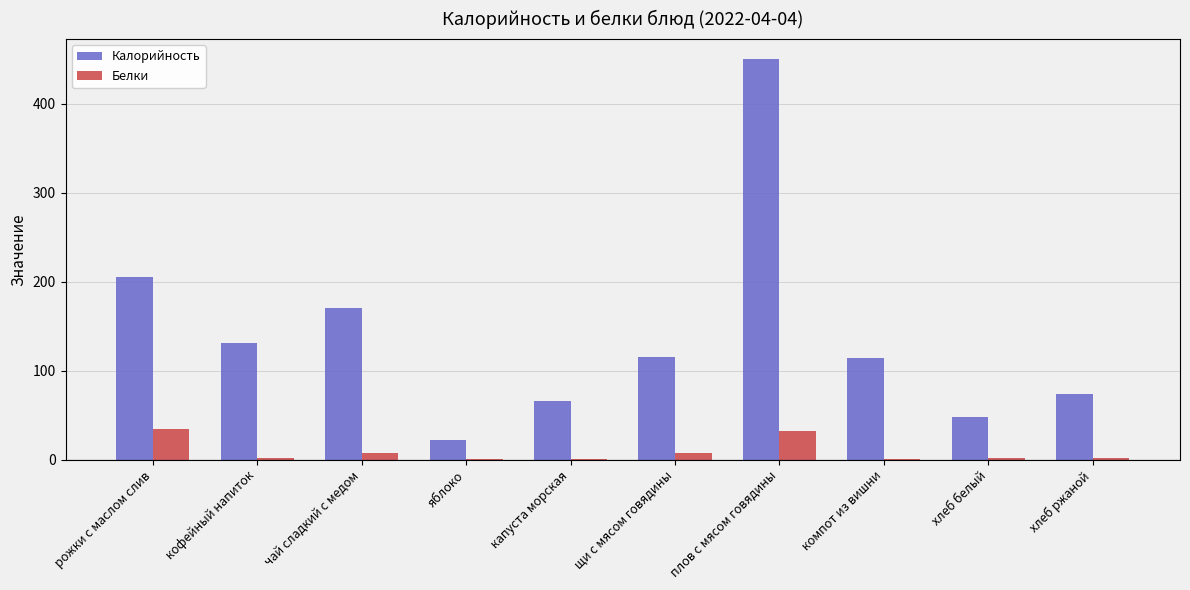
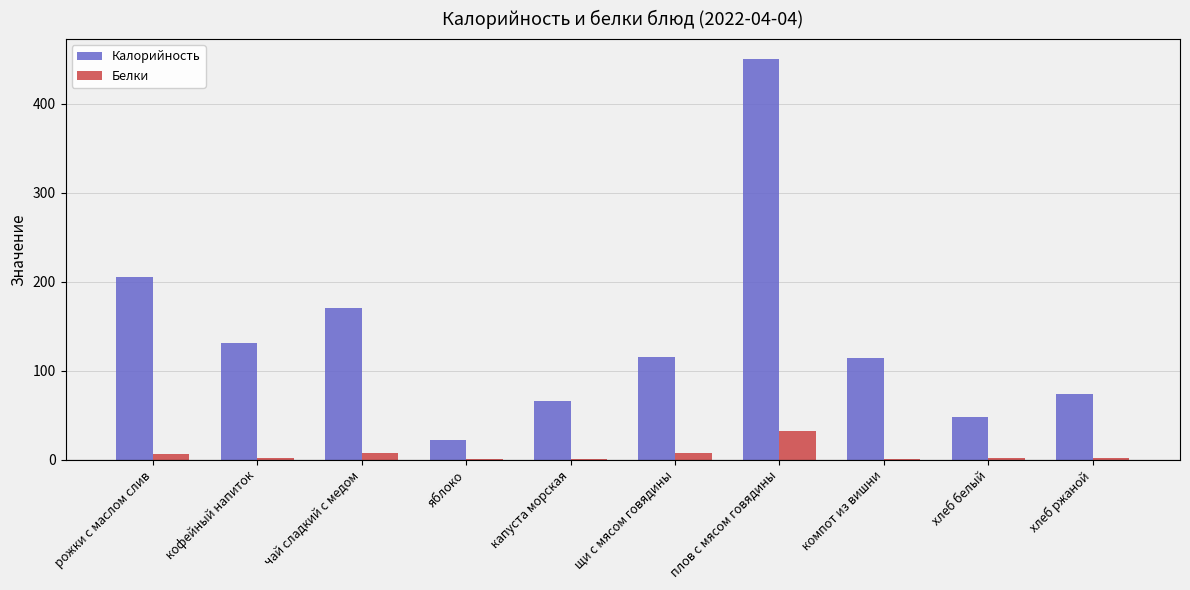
  {
    "Калорийность": {
      "рожки с маслом слив": 210,
      "кофейный напиток": 130,
      "чай сладкий с медом": 170,
      "яблоко": 20,
      "капуста морская": 70,
      "щи с мясом говядины": 120,
      "плов с мясом говядины": 450,
      "компот из вишни": 110,
      "хлеб белый": 50,
      "хлеб ржаной": 70
    },
    "Белки": {
-     "рожки с маслом слив": 30,
+     "рожки с маслом слив": 10,
      "чай сладкий с медом": 10,
      "щи с мясом говядины": 10,
      "плов с мясом говядины": 30
    }
  }
